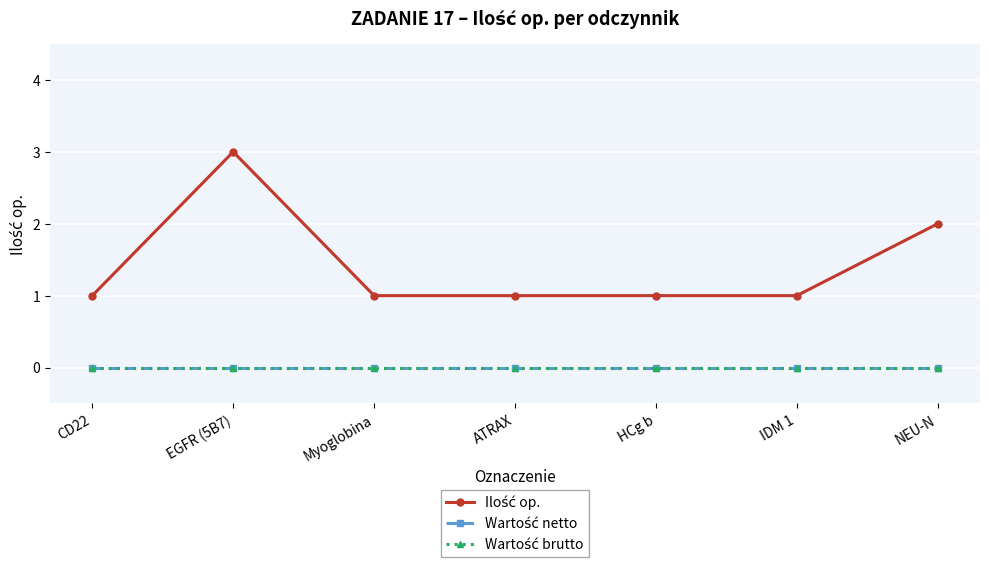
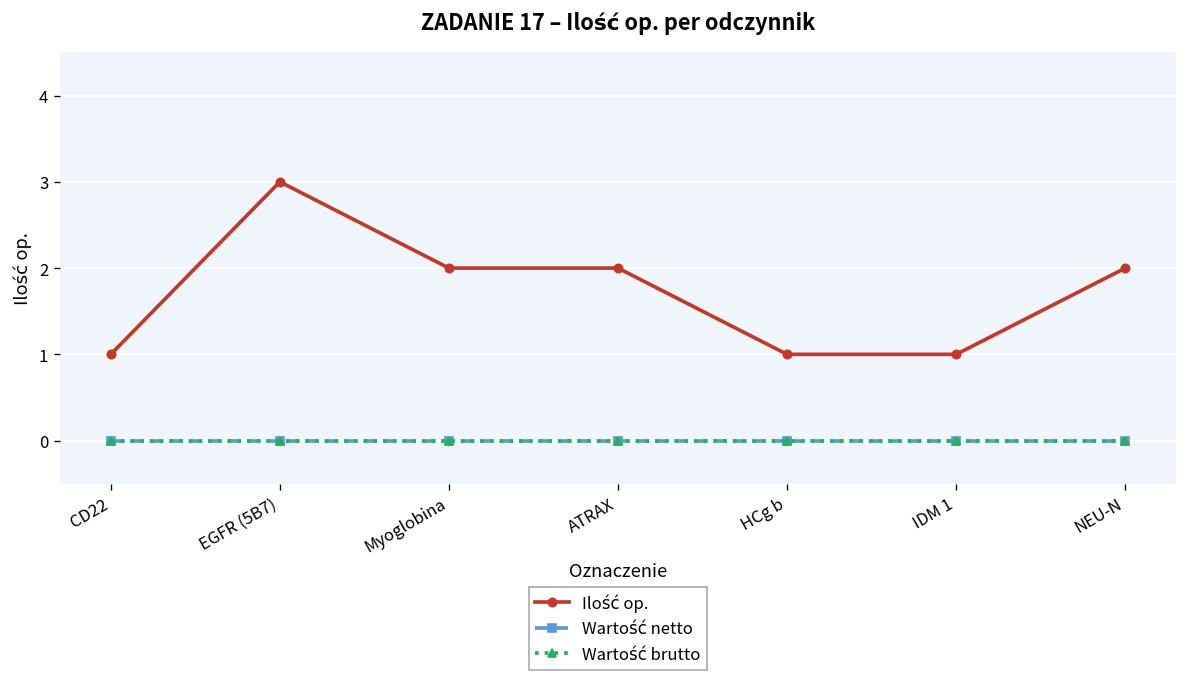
  {
    "Ilość op.": {
      "CD22": 1,
      "EGFR (5B7)": 3,
-     "Myoglobina": 1,
-     "ATRAX": 1,
+     "Myoglobina": 2,
+     "ATRAX": 2,
      "HCg b": 1,
      "IDM 1": 1,
      "NEU-N": 2
    },
    "Wartość brutto": {
      "CD22": 0,
      "EGFR (5B7)": 0,
      "Myoglobina": 0,
      "ATRAX": 0,
      "HCg b": 0,
      "IDM 1": 0,
      "NEU-N": 0
    }
  }
